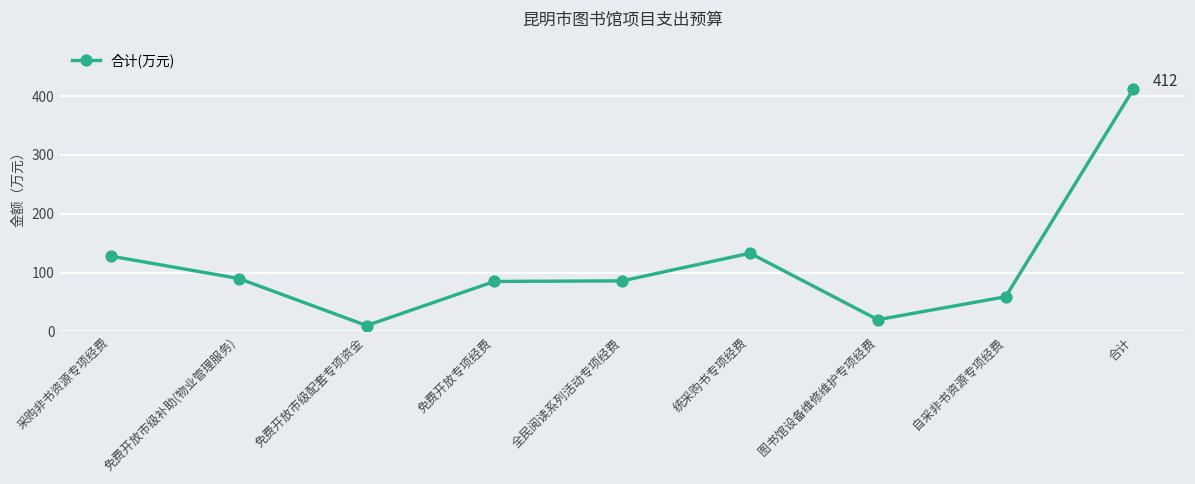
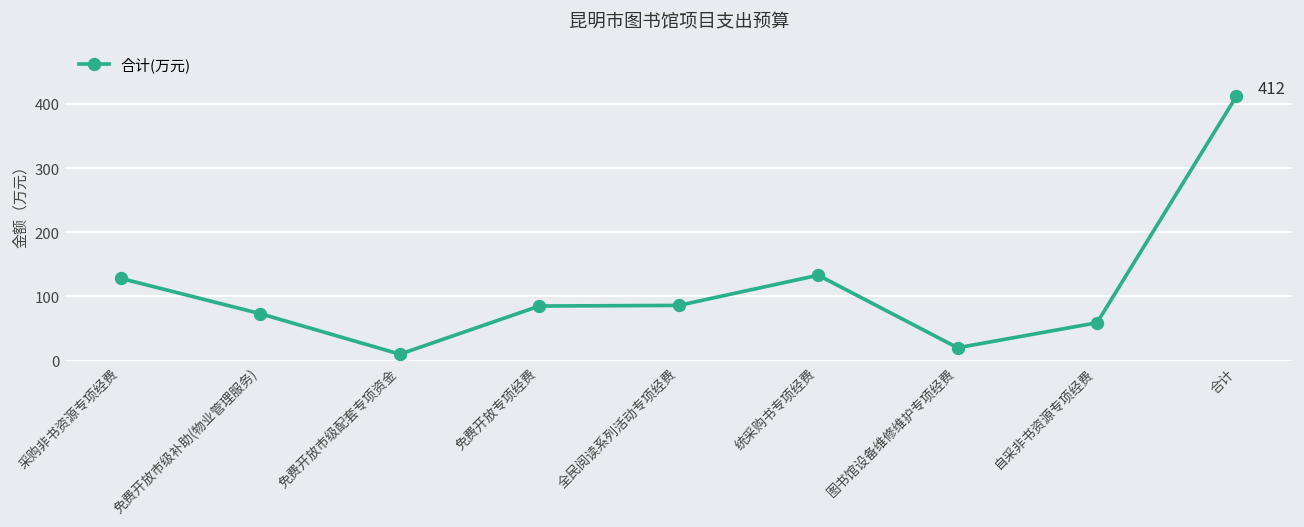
  {
    "采购非书资源专项经费": 130,
-   "免费开放市级补助(物业管理服务)": 90,
+   "免费开放市级补助(物业管理服务)": 70,
    "免费开放市级配套专项资金": 10,
    "免费开放专项经费": 90,
    "全民阅读系列活动专项经费": 90,
    "统采购书专项经费": 130,
    "图书馆设备维修维护专项经费": 20,
    "自采非书资源专项经费": 60
  }
